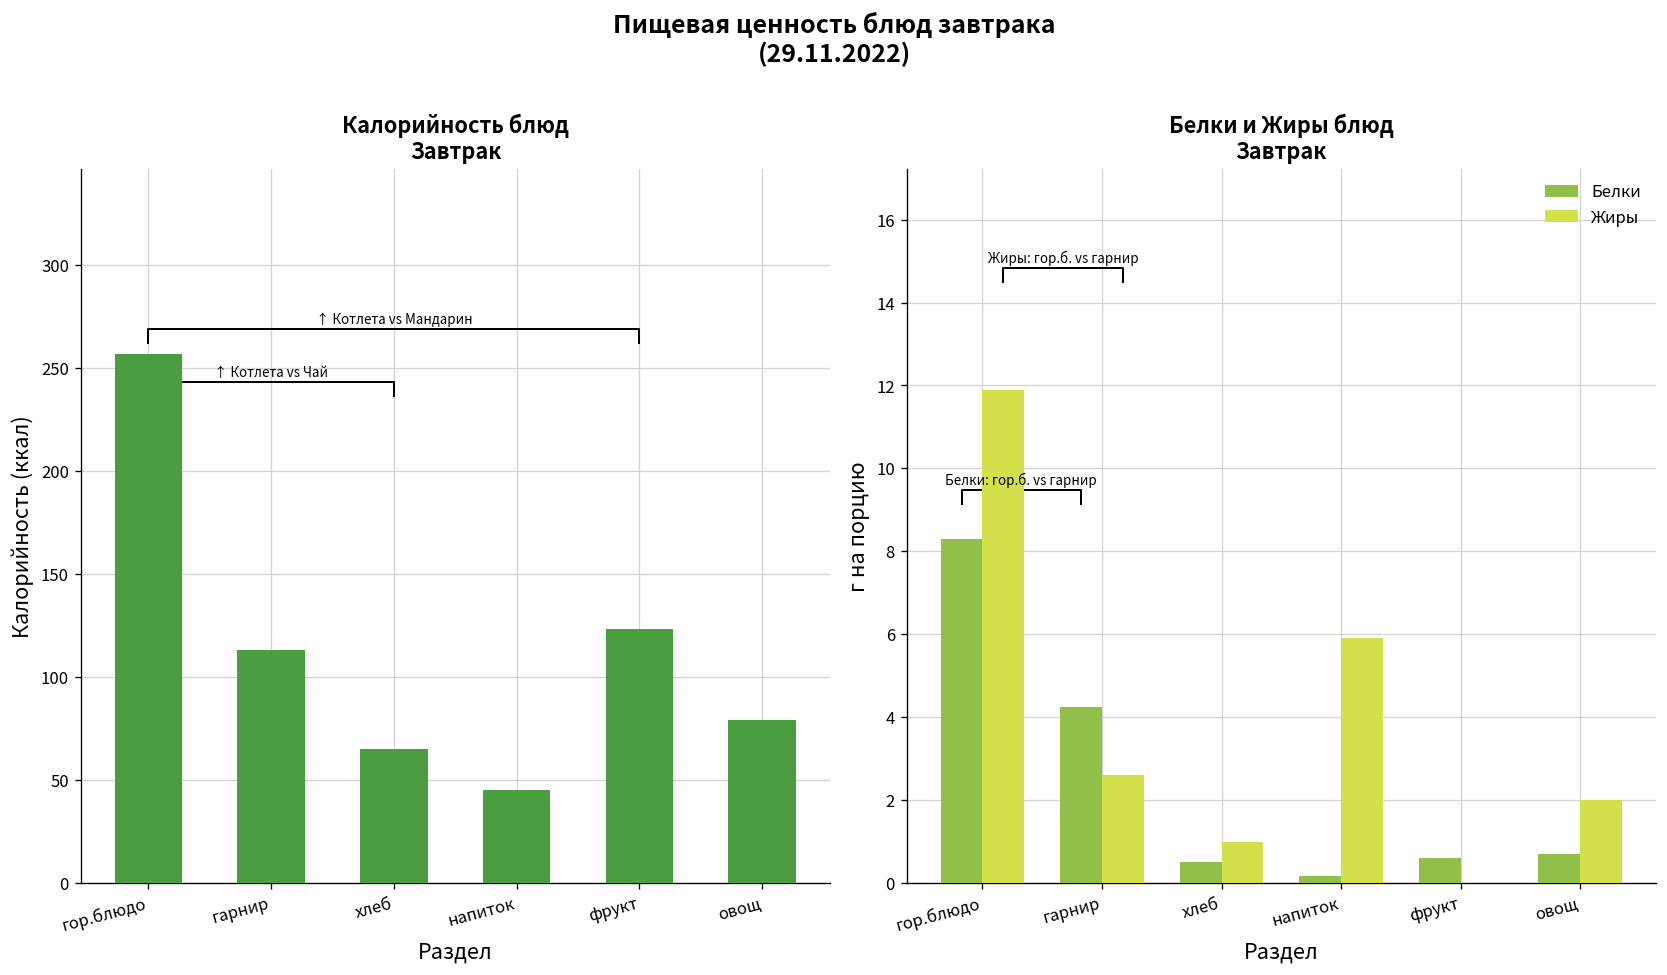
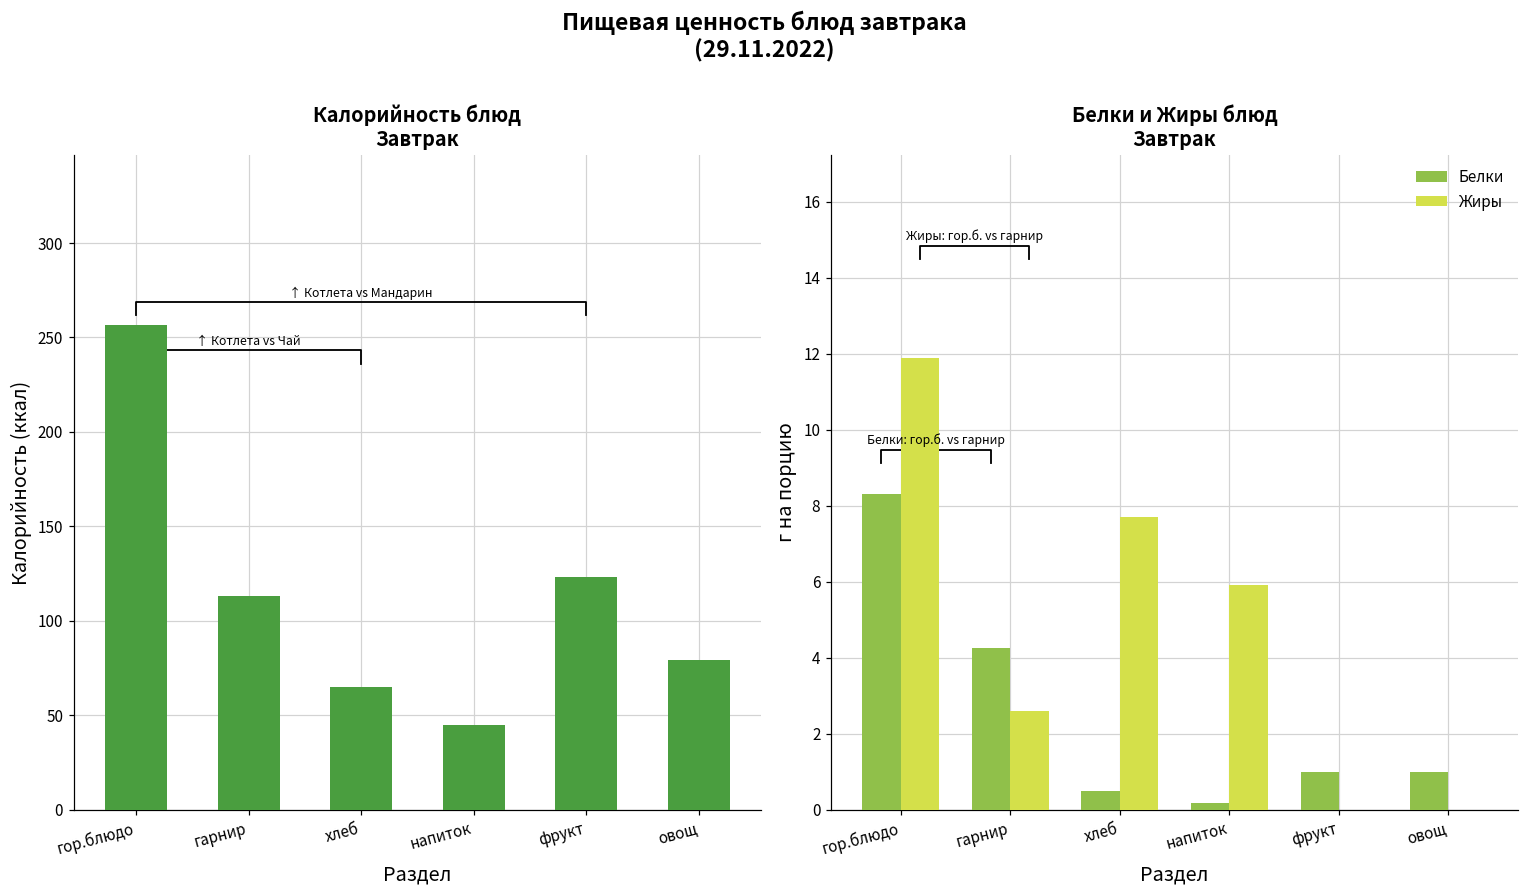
  {
    "Белки и Жиры блюд Завтрак": {
      "Белки": {
        "гор.блюдо": 8.3,
        "гарнир": 4.3,
        "хлеб": 0.5,
        "напиток": 0.2,
-       "фрукт": 0.6,
-       "овощ": 0.7
+       "фрукт": 1.0,
+       "овощ": 1.0
      },
      "Жиры": {
        "гор.блюдо": 11.9,
        "гарнир": 2.6,
-       "хлеб": 1.0,
+       "хлеб": 7.7,
        "напиток": 5.9,
        "фрукт": 0.0,
-       "овощ": 2
+       "овощ": 0
      }
    }
  }
